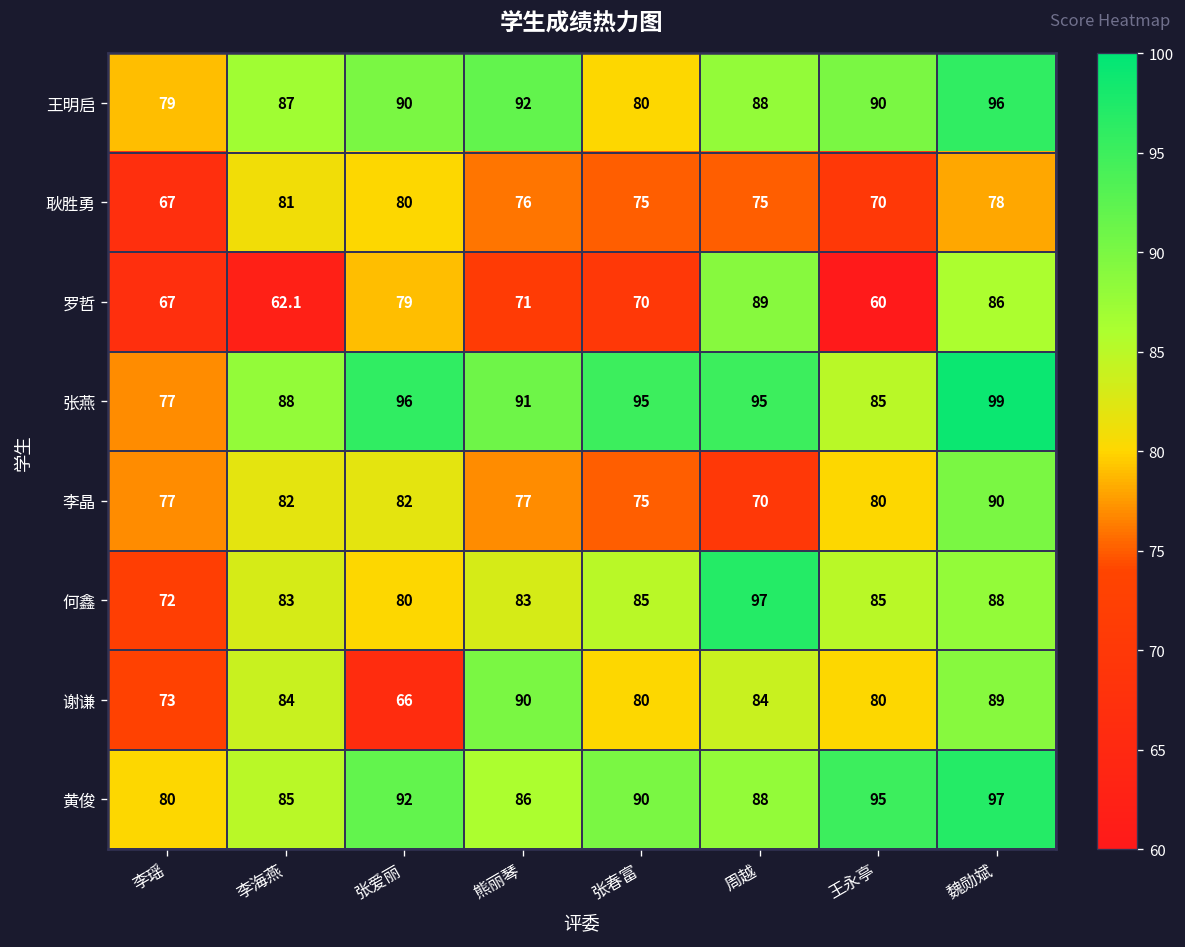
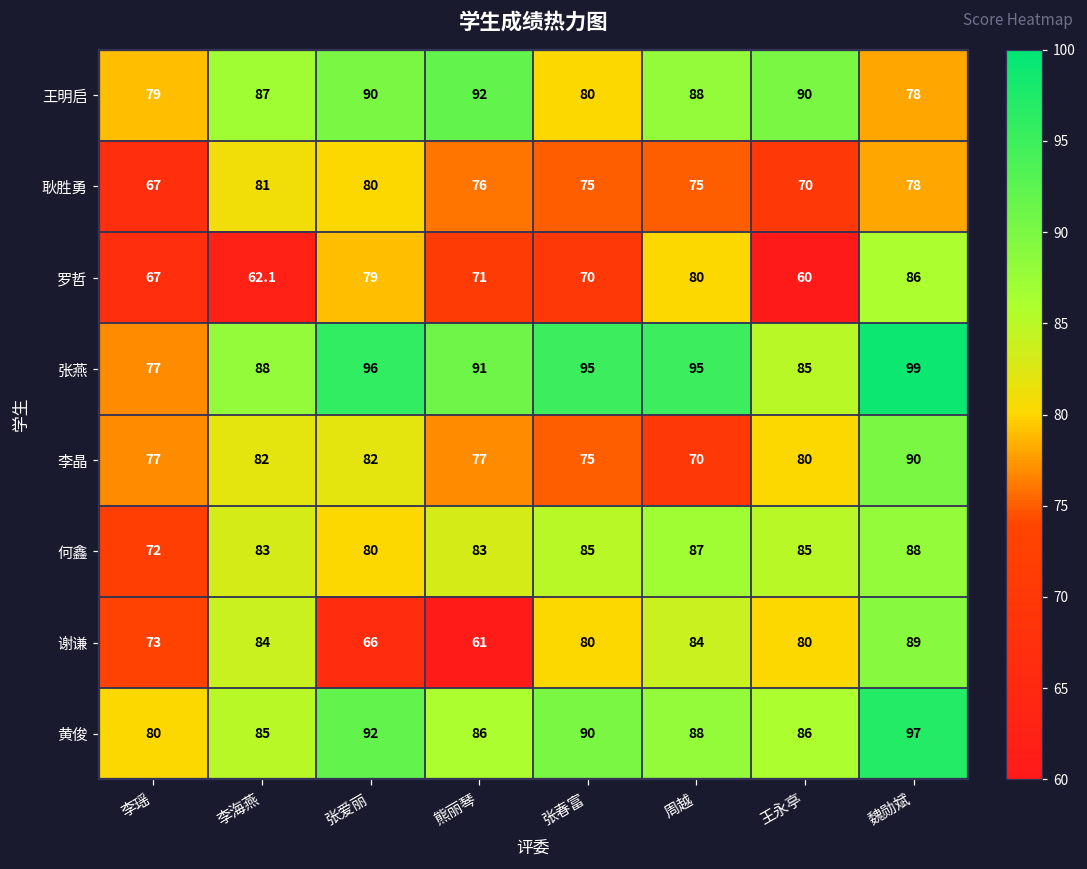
  {
    "王明启": {
      "李瑶": 79,
      "李海燕": 87,
      "张爱丽": 90,
      "熊丽琴": 92,
      "张春富": 80,
      "周越": 88,
      "王永亭": 90,
-     "魏勋斌": 96
+     "魏勋斌": 78
    },
    "耿胜勇": {
      "李瑶": 67,
      "李海燕": 81,
      "张爱丽": 80,
      "熊丽琴": 76,
      "张春富": 75,
      "周越": 75,
      "王永亭": 70,
      "魏勋斌": 78
    },
    "罗哲": {
      "李瑶": 67,
      "李海燕": 62.1,
      "张爱丽": 79,
      "熊丽琴": 71,
      "张春富": 70,
-     "周越": 89,
+     "周越": 80,
      "王永亭": 60,
      "魏勋斌": 86
    },
    "张燕": {
      "李瑶": 77,
      "李海燕": 88,
      "张爱丽": 96,
      "熊丽琴": 91,
      "张春富": 95,
      "周越": 95,
      "王永亭": 85,
      "魏勋斌": 99
    },
    "李晶": {
      "李瑶": 77,
      "李海燕": 82,
      "张爱丽": 82,
      "熊丽琴": 77,
      "张春富": 75,
      "周越": 70,
      "王永亭": 80,
      "魏勋斌": 90
    },
    "何鑫": {
      "李瑶": 72,
      "李海燕": 83,
      "张爱丽": 80,
      "熊丽琴": 83,
      "张春富": 85,
-     "周越": 97,
+     "周越": 87,
      "王永亭": 85,
      "魏勋斌": 88
    },
    "谢谦": {
      "李瑶": 73,
      "李海燕": 84,
      "张爱丽": 66,
-     "熊丽琴": 90,
+     "熊丽琴": 61,
      "张春富": 80,
      "周越": 84,
      "王永亭": 80,
      "魏勋斌": 89
    },
    "黄俊": {
      "李瑶": 80,
      "李海燕": 85,
      "张爱丽": 92,
      "熊丽琴": 86,
      "张春富": 90,
      "周越": 88,
-     "王永亭": 95,
+     "王永亭": 86,
      "魏勋斌": 97
    }
  }
